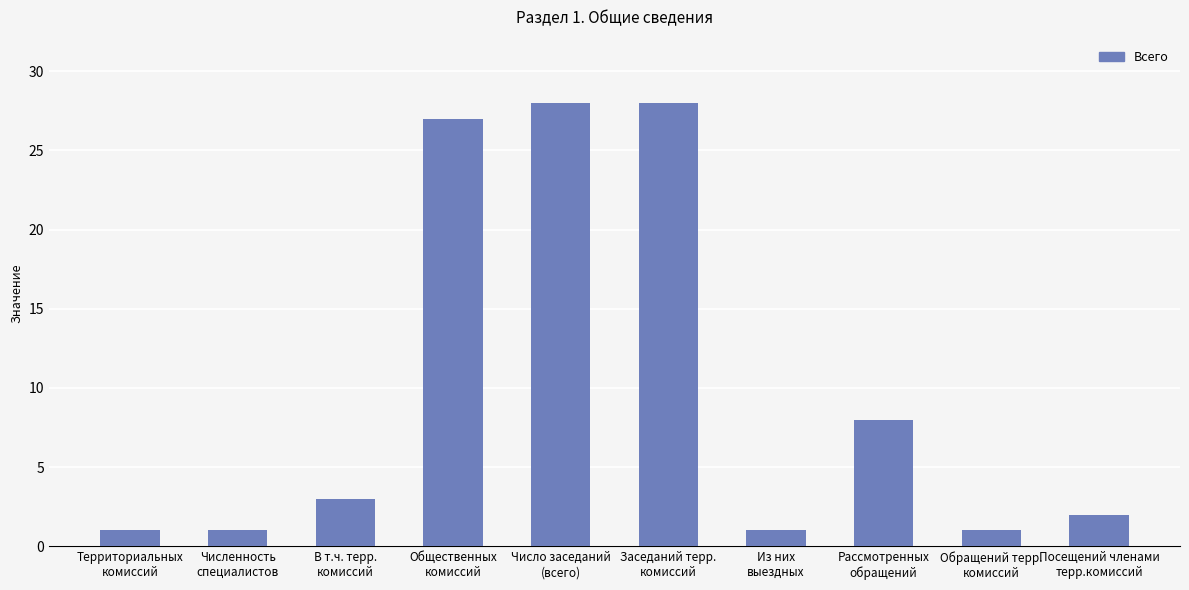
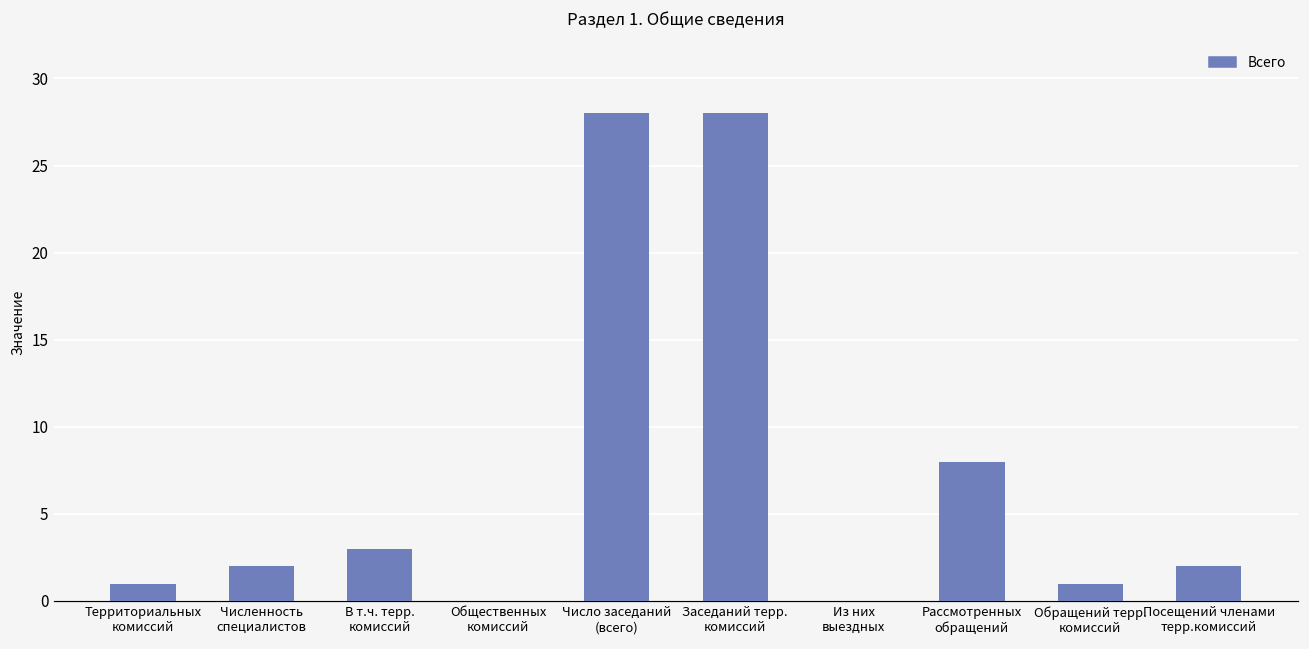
  {
    "Территориальных комиссий": 1,
-   "Численность специалистов": 1,
+   "Численность специалистов": 2,
    "В т.ч. терр. комиссий": 3,
-   "Общественных комиссий": 27,
+   "Общественных комиссий": 0,
    "Число заседаний (всего)": 28,
    "Заседаний терр. комиссий": 28,
-   "Из них выездных": 1,
+   "Из них выездных": 0,
    "Рассмотренных обращений": 8,
    "Обращений терр. комиссий": 1,
    "Посещений членами терр.комиссий": 2
  }
